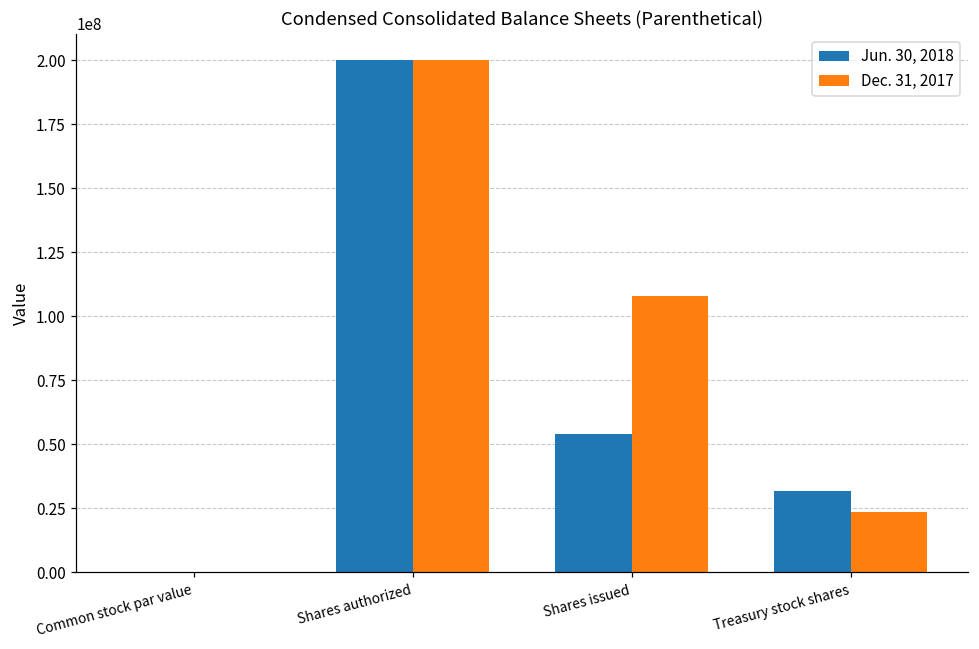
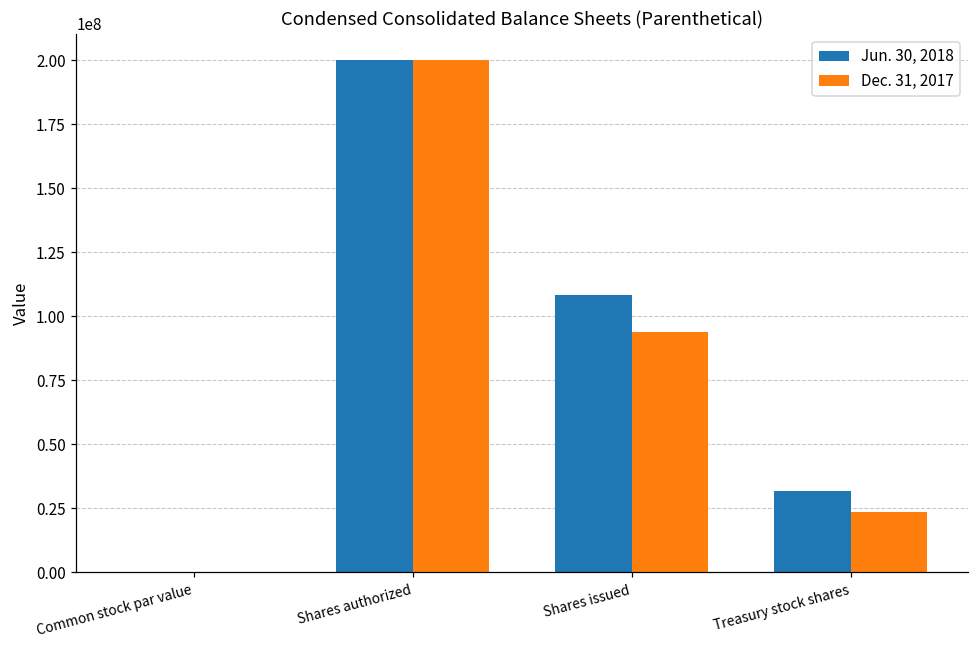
  {
    "Jun. 30, 2018": {
      "Shares authorized": 200000000,
-     "Shares issued": 54000000,
+     "Shares issued": 108000000,
      "Treasury stock shares": 32000000
    },
    "Dec. 31, 2017": {
      "Shares authorized": 200000000,
-     "Shares issued": 108000000,
+     "Shares issued": 94000000,
      "Treasury stock shares": 24000000
    }
  }
